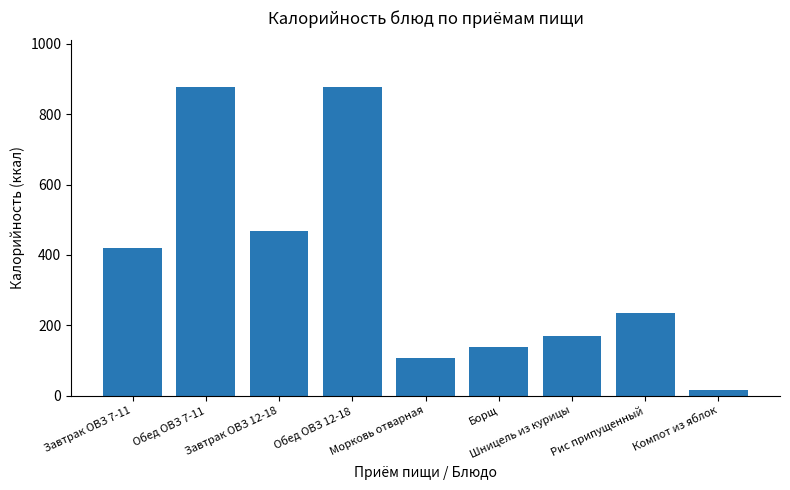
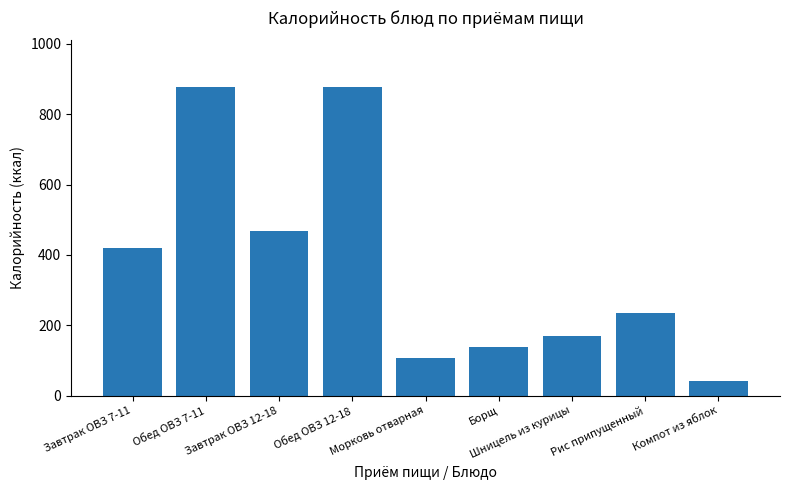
  {
    "Завтрак ОВЗ 7-11": 420,
    "Обед ОВЗ 7-11": 880,
    "Завтрак ОВЗ 12-18": 470,
    "Обед ОВЗ 12-18": 880,
    "Морковь отварная": 110,
    "Борщ": 140,
    "Шницель из курицы": 170,
    "Рис припущенный": 240,
-   "Компот из яблок": 20
+   "Компот из яблок": 40
  }
